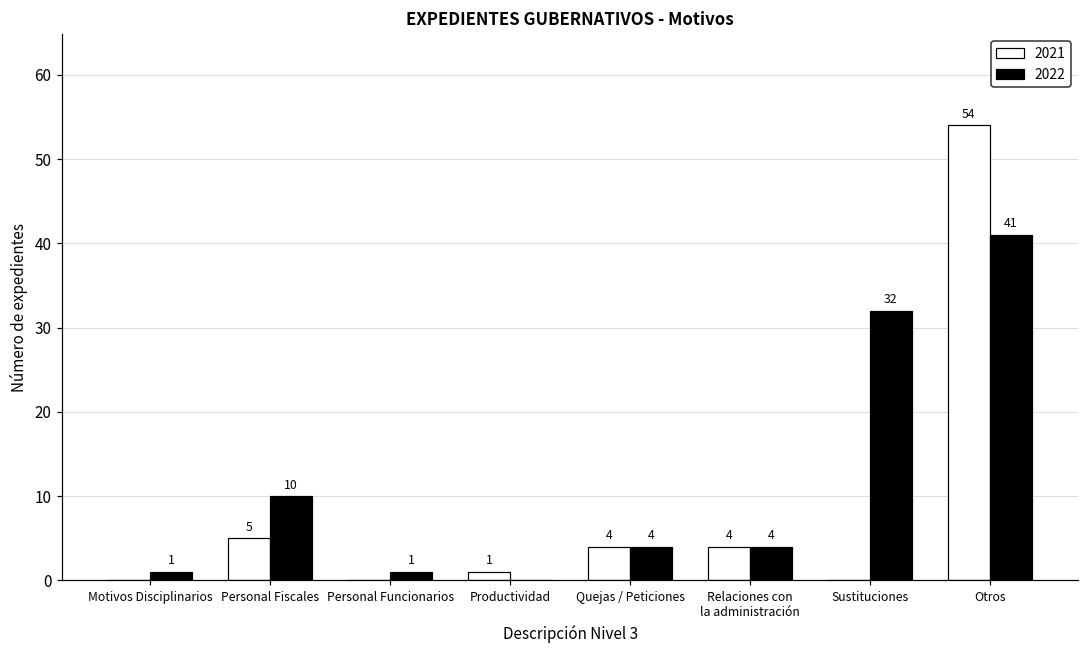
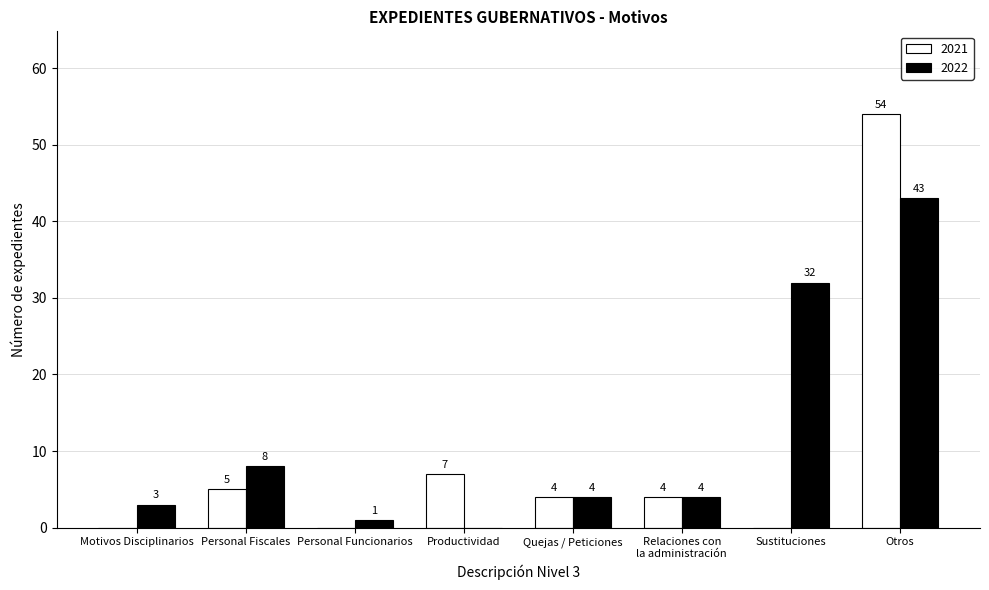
  {
    "2021": {
      "Personal Fiscales": 5,
-     "Productividad": 1,
+     "Productividad": 7,
      "Quejas / Peticiones": 4,
      "Relaciones con la administración": 4,
      "Otros": 54
    },
    "2022": {
-     "Motivos Disciplinarios": 1,
-     "Personal Fiscales": 10,
+     "Motivos Disciplinarios": 3,
+     "Personal Fiscales": 8,
      "Personal Funcionarios": 1,
      "Quejas / Peticiones": 4,
      "Relaciones con la administración": 4,
      "Sustituciones": 32,
-     "Otros": 41
+     "Otros": 43
    }
  }
